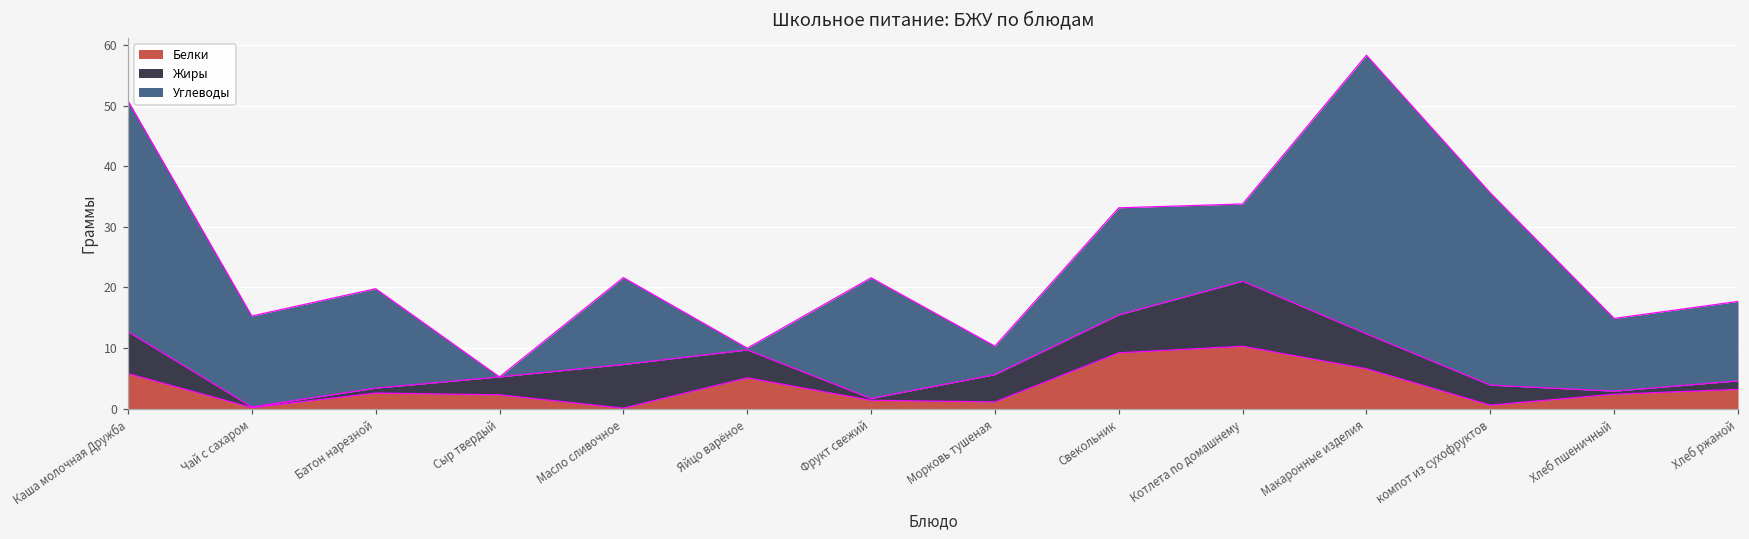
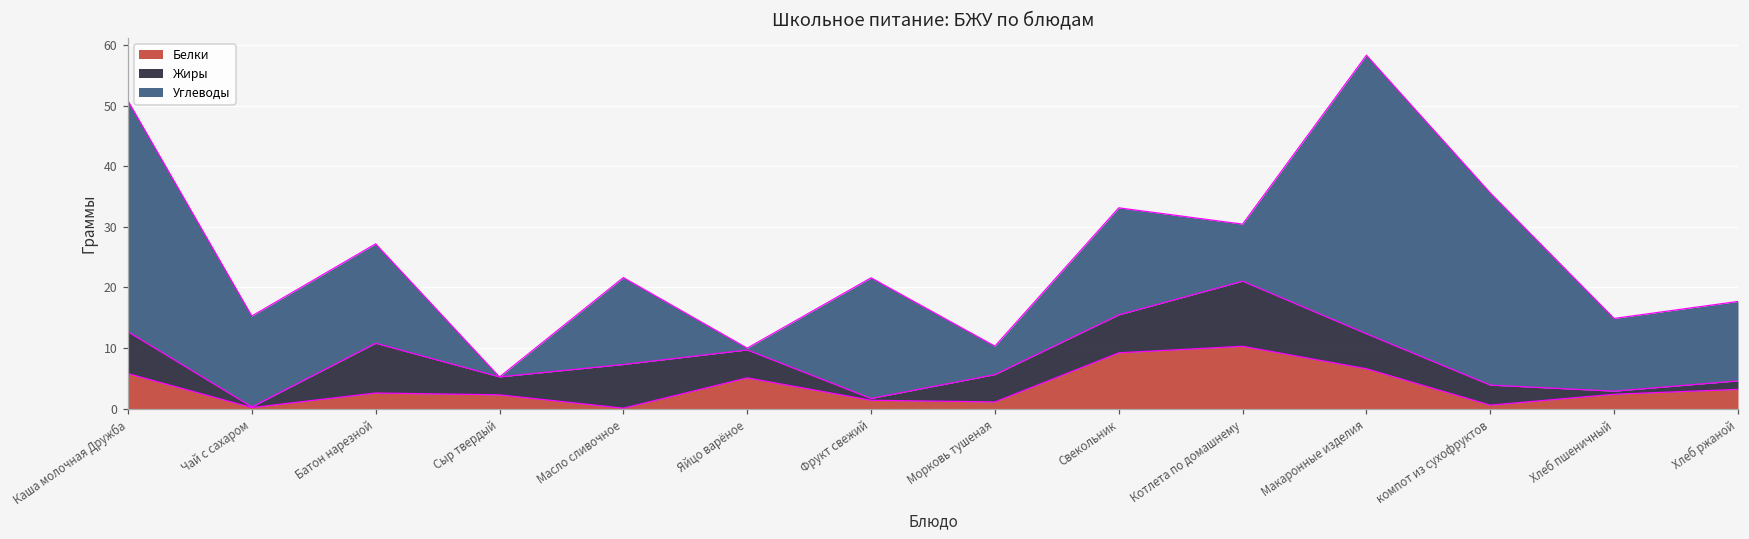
  {
    "Белки": {
      "Каша молочная Дружба": 6,
      "Батон нарезной": 3,
      "Сыр твердый": 2,
      "Масло сливочное": 0,
      "Яйцо варёное": 5,
      "Морковь тушеная": 1,
      "Свекольник": 9,
      "Котлета по домашнему": 10,
      "Макаронные изделия": 7,
      "компот из сухофруктов": 1,
      "Хлеб пшеничный": 2,
      "Хлеб ржаной": 3
    },
    "Жиры": {
      "Каша молочная Дружба": 7,
-     "Батон нарезной": 1,
+     "Батон нарезной": 8,
      "Масло сливочное": 7,
      "Морковь тушеная": 5,
      "Свекольник": 6,
      "Котлета по домашнему": 11,
      "Макаронные изделия": 6,
      "компот из сухофруктов": 3,
      "Хлеб пшеничный": 1,
      "Хлеб ржаной": 1
    },
    "Углеводы": {
      "Каша молочная Дружба": 38,
      "Чай с сахаром": 15,
      "Батон нарезной": 16,
      "Масло сливочное": 14,
      "Фрукт свежий": 20,
      "Морковь тушеная": 5,
      "Свекольник": 18,
-     "Котлета по домашнему": 13,
+     "Котлета по домашнему": 9,
      "Макаронные изделия": 46,
      "компот из сухофруктов": 32,
      "Хлеб пшеничный": 12,
      "Хлеб ржаной": 13
    }
  }
